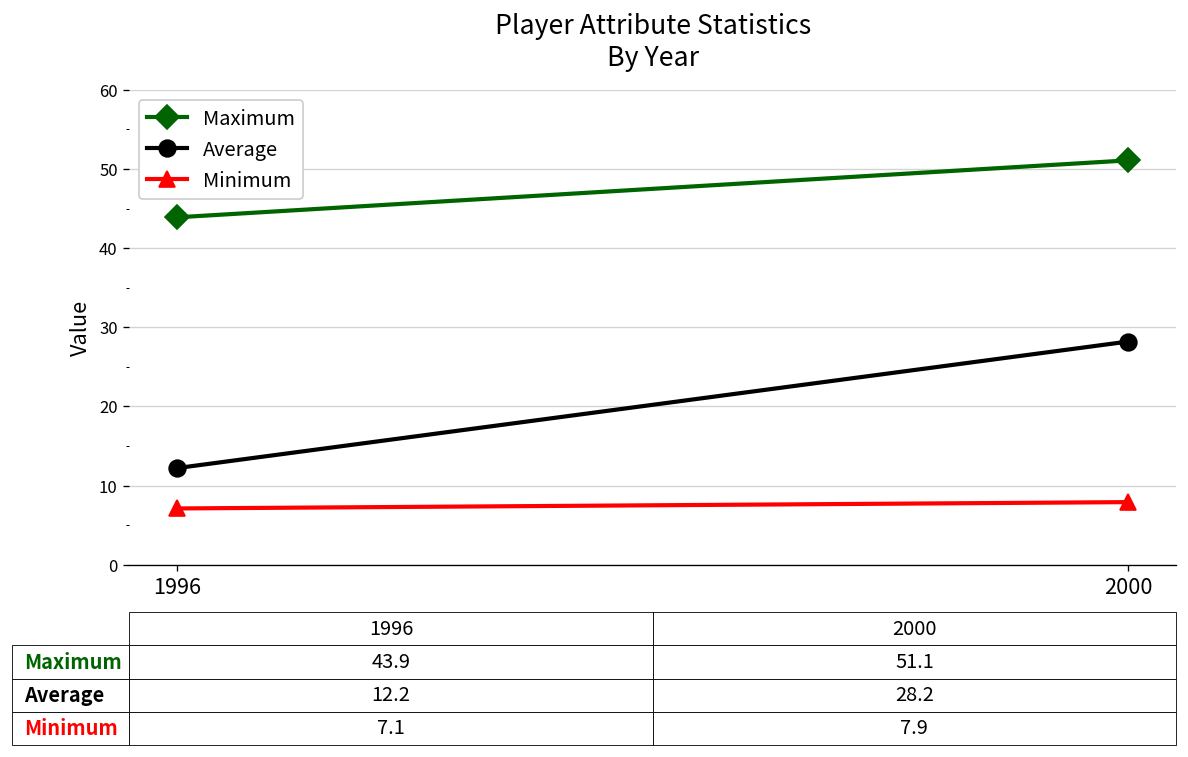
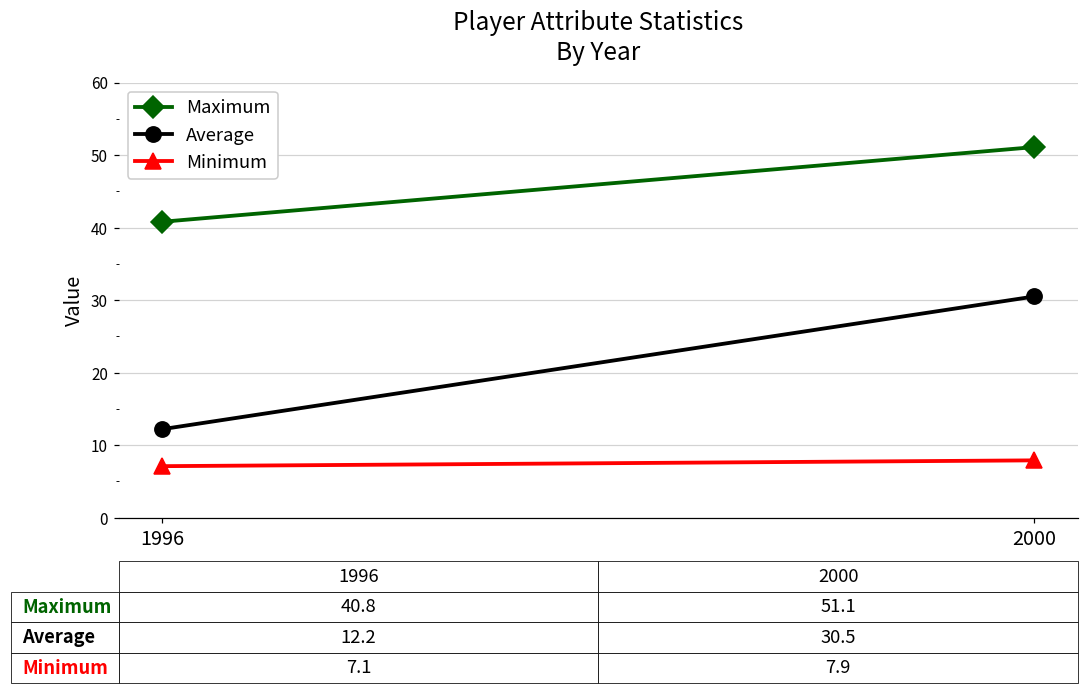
  {
    "Maximum": {
-     "1996": 43.9
+     "1996": 40.8
    },
    "Average": {
-     "2000": 28.2
+     "2000": 30.5
    },
    "Minimum": {
      "1996": 7,
      "2000": 8
    }
  }
